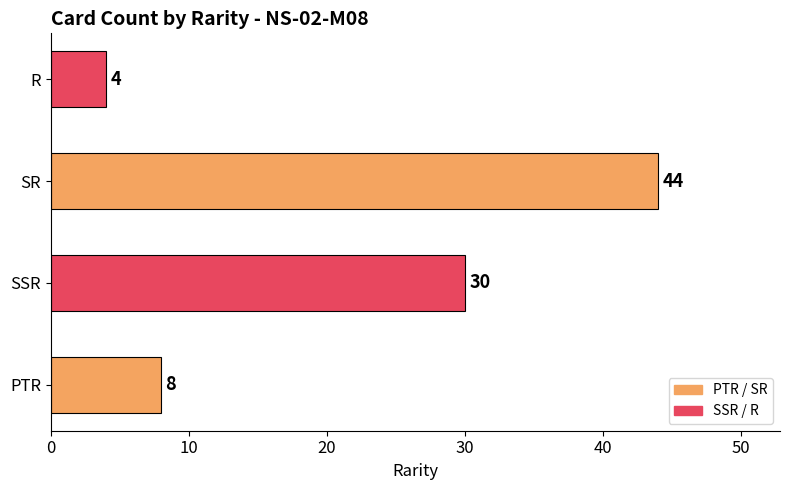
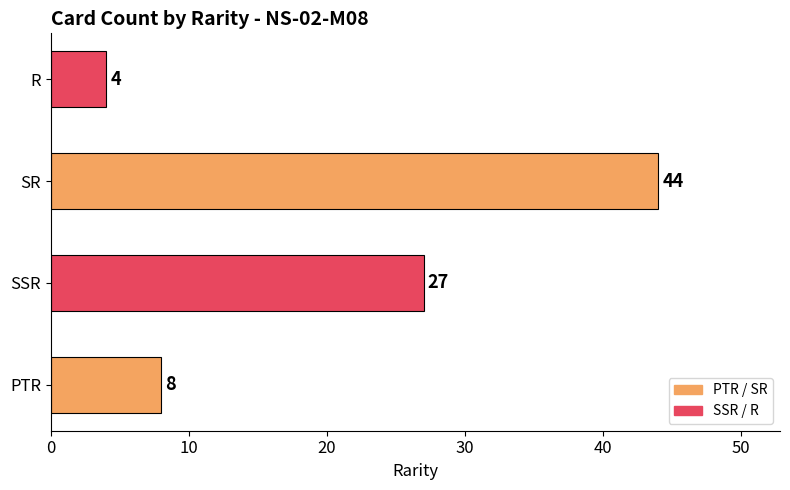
  {
    "R": 4,
    "SR": 44,
-   "SSR": 30,
+   "SSR": 27,
    "PTR": 8
  }
